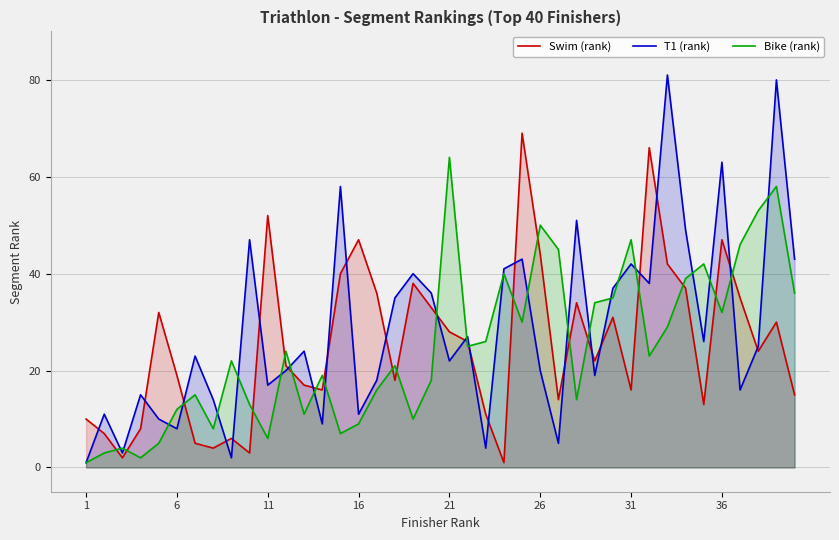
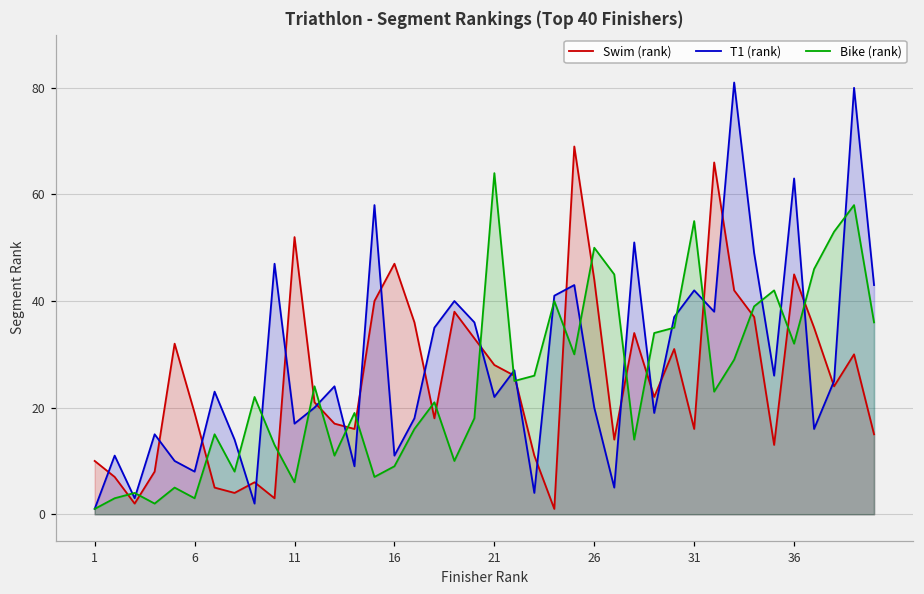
  {
    "Swim (rank)": {
      "1": 10,
      "6": 19,
      "11": 52,
      "16": 47,
      "21": 28,
      "26": 44,
      "31": 16,
-     "36": 47
+     "36": 45
    },
    "T1 (rank)": {
      "6": 8,
      "11": 17,
      "16": 11,
      "21": 22,
      "26": 20,
      "31": 42,
      "36": 63
    },
    "Bike (rank)": {
-     "6": 12,
+     "6": 3,
      "11": 6,
      "16": 9,
      "21": 64,
      "26": 50,
-     "31": 47,
+     "31": 55,
      "36": 32
    }
  }
